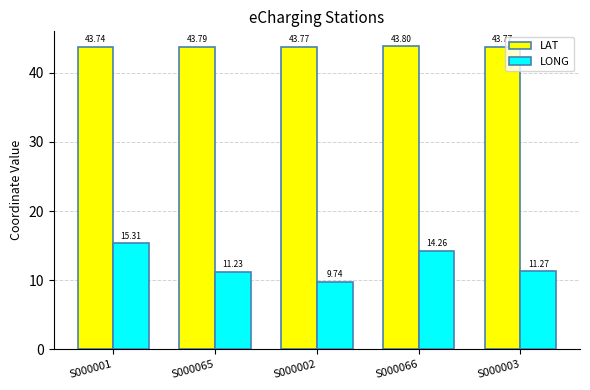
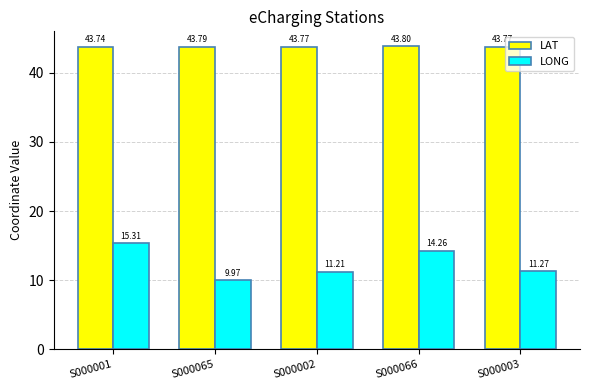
  {
    "LAT": {
      "S000001": 43.74,
      "S000065": 43.79,
      "S000002": 43.77,
      "S000066": 43.80
    },
    "LONG": {
      "S000001": 15.31,
-     "S000065": 11.23,
-     "S000002": 9.74,
+     "S000065": 9.97,
+     "S000002": 11.21,
      "S000066": 14.26,
      "S000003": 11.27
    }
  }
